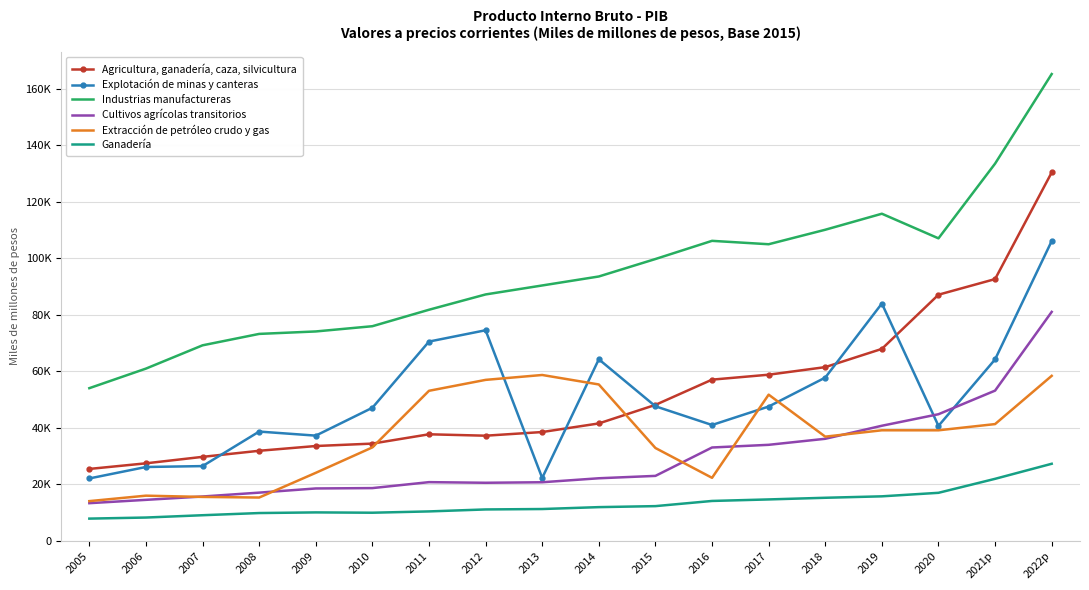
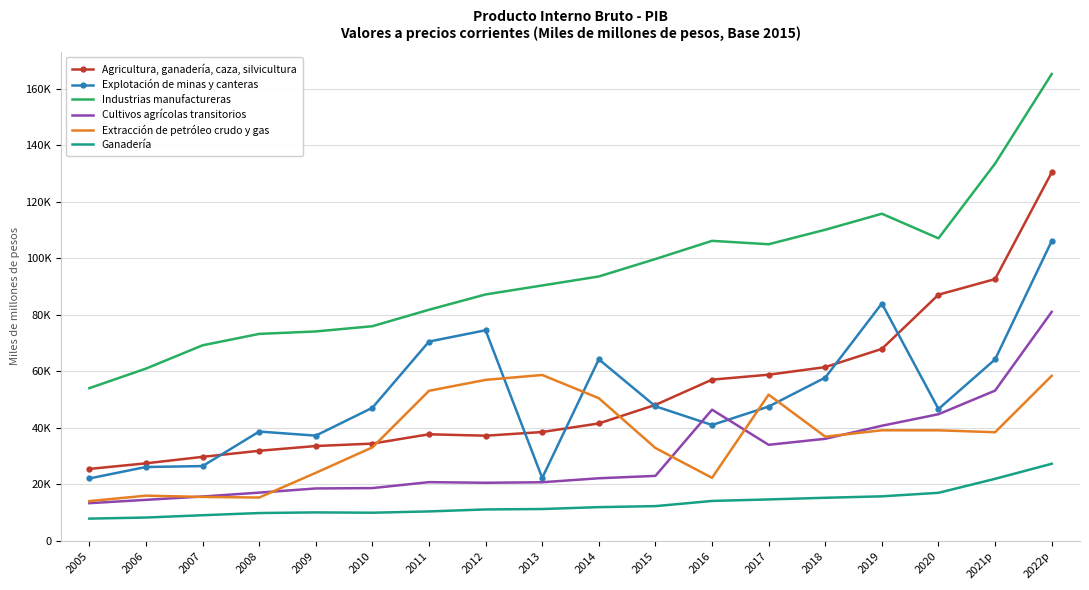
  {
    "Agricultura, ganadería, caza, silvicultura": {
      "2005": 25000,
      "2006": 27000,
      "2007": 30000,
      "2008": 32000,
      "2009": 34000,
      "2010": 34000,
      "2011": 38000,
      "2012": 37000,
      "2013": 39000,
      "2014": 42000,
      "2016": 57000,
      "2017": 59000,
      "2018": 61000,
      "2019": 68000,
      "2020": 87000,
      "2021p": 93000,
      "2022p": 130000
    },
    "Explotación de minas y canteras": {
      "2005": 22000,
      "2006": 26000,
      "2007": 26000,
      "2008": 39000,
      "2009": 37000,
      "2010": 47000,
      "2011": 71000,
      "2012": 75000,
      "2013": 22000,
      "2014": 64000,
      "2016": 41000,
      "2017": 48000,
      "2018": 58000,
      "2019": 84000,
-     "2020": 41000,
+     "2020": 47000,
      "2021p": 64000,
      "2022p": 106000
    },
    "Cultivos agrícolas transitorios": {
      "2006": 14000,
      "2008": 17000,
      "2009": 19000,
      "2010": 19000,
      "2011": 21000,
      "2012": 21000,
      "2013": 21000,
      "2014": 22000,
      "2015": 23000,
-     "2016": 33000,
+     "2016": 46000,
      "2017": 34000,
      "2019": 41000,
      "2020": 45000,
      "2021p": 53000,
      "2022p": 81000
    },
    "Extracción de petróleo crudo y gas": {
      "2006": 16000,
      "2008": 15000,
      "2009": 24000,
      "2010": 33000,
      "2011": 53000,
      "2012": 57000,
      "2013": 59000,
-     "2014": 55000,
+     "2014": 50000,
      "2015": 33000,
      "2016": 22000,
      "2017": 52000,
      "2019": 39000,
      "2020": 39000,
-     "2021p": 41000,
+     "2021p": 38000,
      "2022p": 58000
    }
  }
